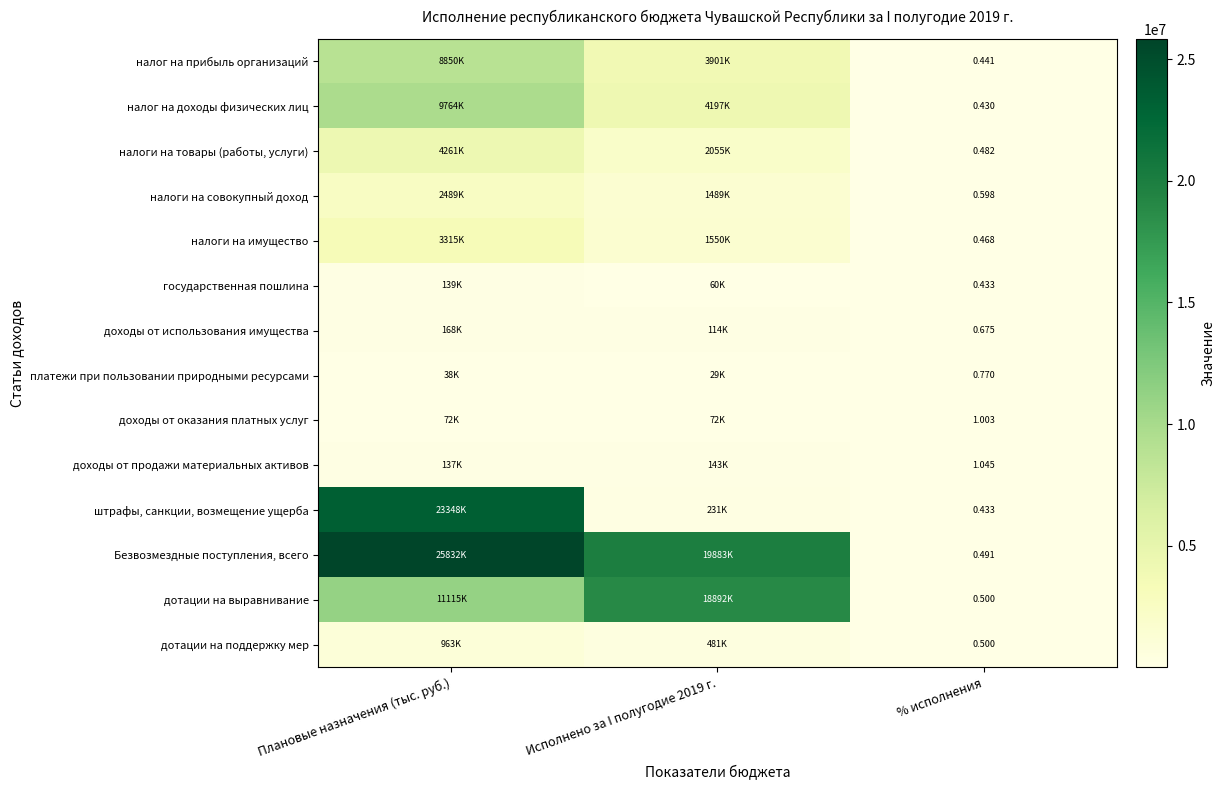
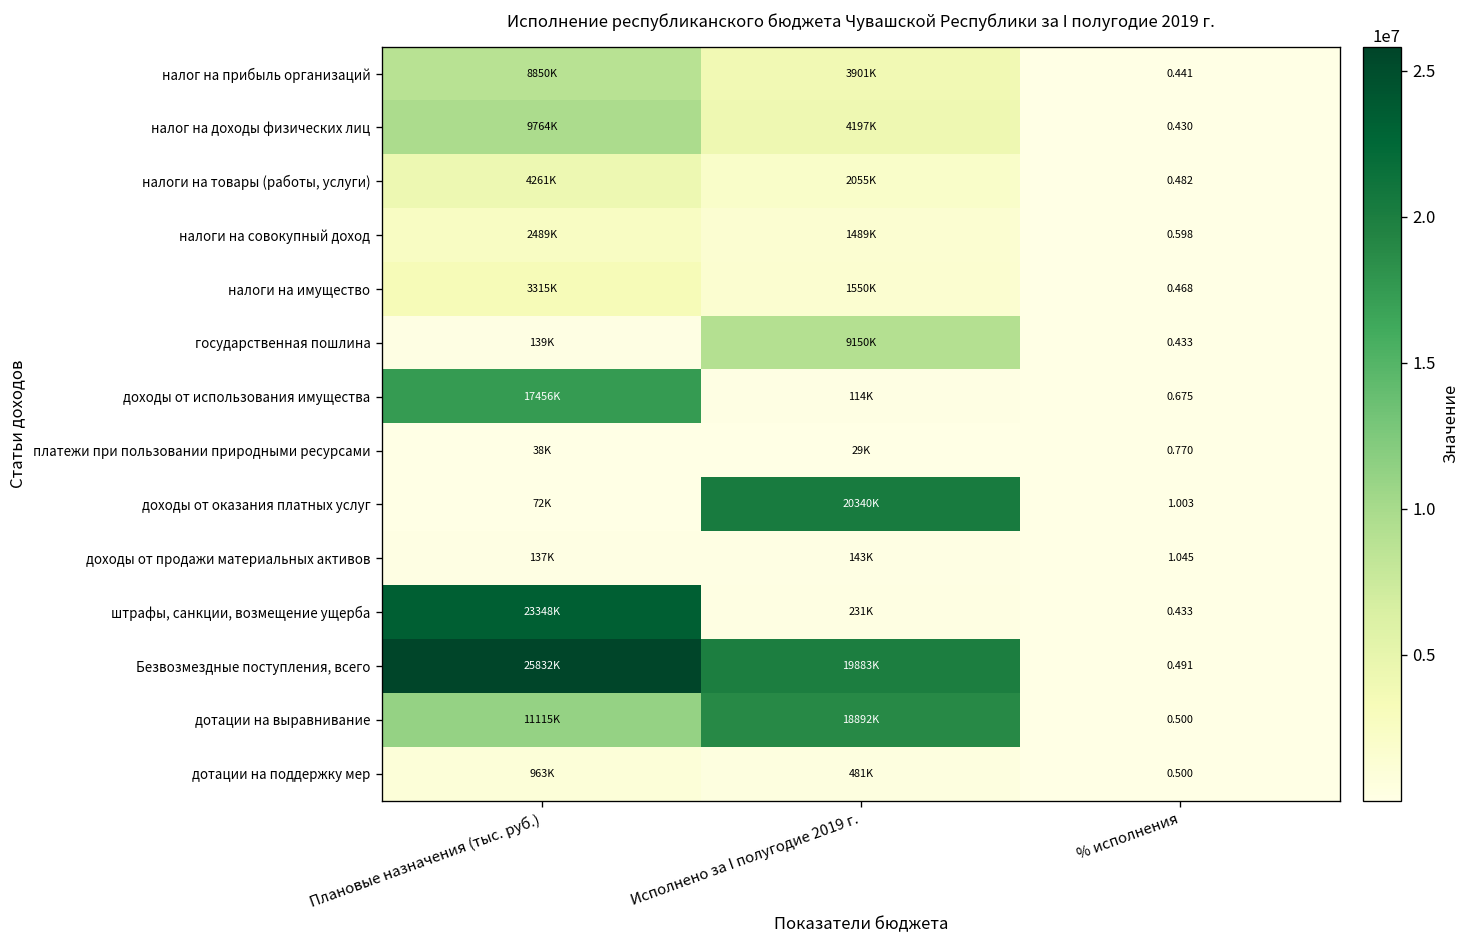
  {
    "налог на прибыль организаций": {
      "Плановые назначения (тыс. руб.)": "8850K",
      "Исполнено за I полугодие 2019 г.": "3901K",
      "% исполнения": "0.441"
    },
    "налог на доходы физических лиц": {
      "Плановые назначения (тыс. руб.)": "9764K",
      "Исполнено за I полугодие 2019 г.": "4197K",
      "% исполнения": "0.430"
    },
    "налоги на товары (работы, услуги)": {
      "Плановые назначения (тыс. руб.)": "4261K",
      "Исполнено за I полугодие 2019 г.": "2055K",
      "% исполнения": "0.482"
    },
    "налоги на совокупный доход": {
      "Плановые назначения (тыс. руб.)": "2489K",
      "Исполнено за I полугодие 2019 г.": "1489K",
      "% исполнения": "0.598"
    },
    "налоги на имущество": {
      "Плановые назначения (тыс. руб.)": "3315K",
      "Исполнено за I полугодие 2019 г.": "1550K",
      "% исполнения": "0.468"
    },
    "государственная пошлина": {
      "Плановые назначения (тыс. руб.)": "139K",
-     "Исполнено за I полугодие 2019 г.": "60K",
+     "Исполнено за I полугодие 2019 г.": "9150K",
      "% исполнения": "0.433"
    },
    "доходы от использования имущества": {
-     "Плановые назначения (тыс. руб.)": "168K",
+     "Плановые назначения (тыс. руб.)": "17456K",
      "Исполнено за I полугодие 2019 г.": "114K",
      "% исполнения": "0.675"
    },
    "платежи при пользовании природными ресурсами": {
      "Плановые назначения (тыс. руб.)": "38K",
      "Исполнено за I полугодие 2019 г.": "29K",
      "% исполнения": "0.770"
    },
    "доходы от оказания платных услуг": {
      "Плановые назначения (тыс. руб.)": "72K",
-     "Исполнено за I полугодие 2019 г.": "72K",
+     "Исполнено за I полугодие 2019 г.": "20340K",
      "% исполнения": "1.003"
    },
    "доходы от продажи материальных активов": {
      "Плановые назначения (тыс. руб.)": "137K",
      "Исполнено за I полугодие 2019 г.": "143K",
      "% исполнения": "1.045"
    },
    "штрафы, санкции, возмещение ущерба": {
      "Плановые назначения (тыс. руб.)": "23348K",
      "Исполнено за I полугодие 2019 г.": "231K",
      "% исполнения": "0.433"
    },
    "Безвозмездные поступления, всего": {
      "Плановые назначения (тыс. руб.)": "25832K",
      "Исполнено за I полугодие 2019 г.": "19883K",
      "% исполнения": "0.491"
    },
    "дотации на выравнивание": {
      "Плановые назначения (тыс. руб.)": "11115K",
      "Исполнено за I полугодие 2019 г.": "18892K",
      "% исполнения": "0.500"
    },
    "дотации на поддержку мер": {
      "Плановые назначения (тыс. руб.)": "963K",
      "Исполнено за I полугодие 2019 г.": "481K",
      "% исполнения": "0.500"
    }
  }
